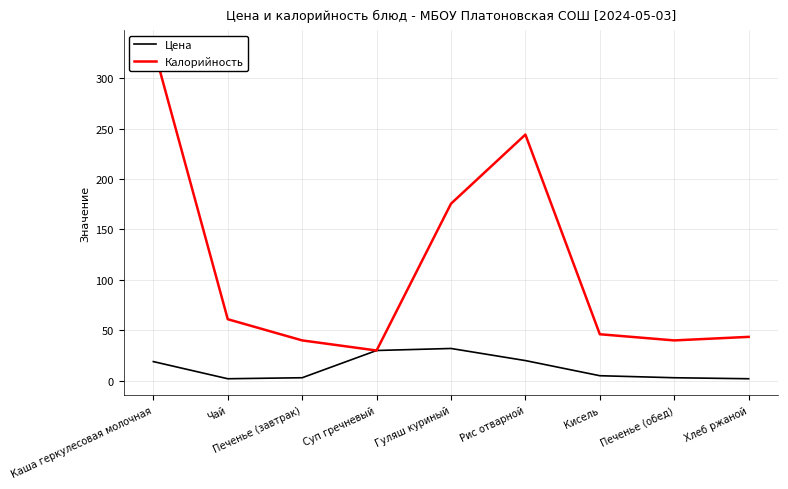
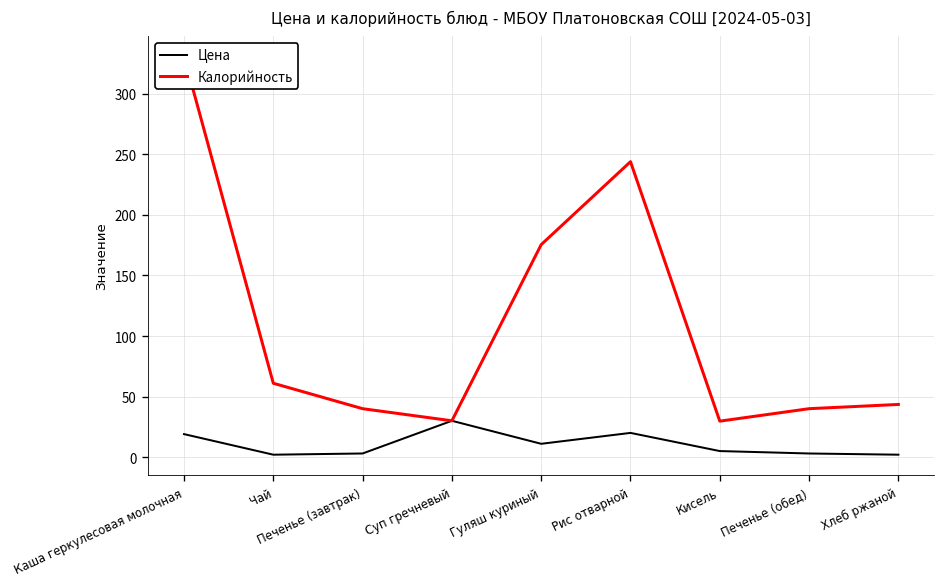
  {
    "Цена": {
      "Каша геркулесовая молочная": 19,
      "Чай": 2,
      "Печенье (завтрак)": 3,
-     "Гуляш куриный": 32,
+     "Гуляш куриный": 11,
      "Рис отварной": 20,
      "Кисель": 5,
      "Печенье (обед)": 3,
      "Хлеб ржаной": 2
    },
    "Калорийность": {
      "Чай": 61,
      "Печенье (завтрак)": 40,
      "Гуляш куриный": 176,
      "Рис отварной": 244,
-     "Кисель": 46,
+     "Кисель": 30,
      "Печенье (обед)": 40,
      "Хлеб ржаной": 44
    }
  }
